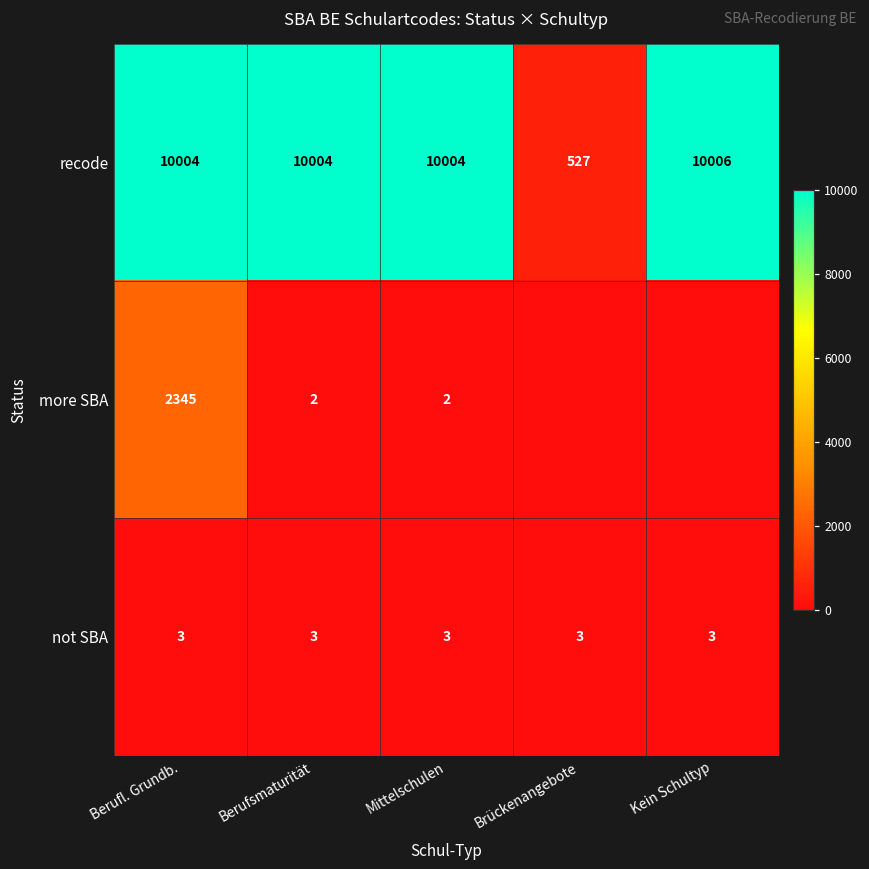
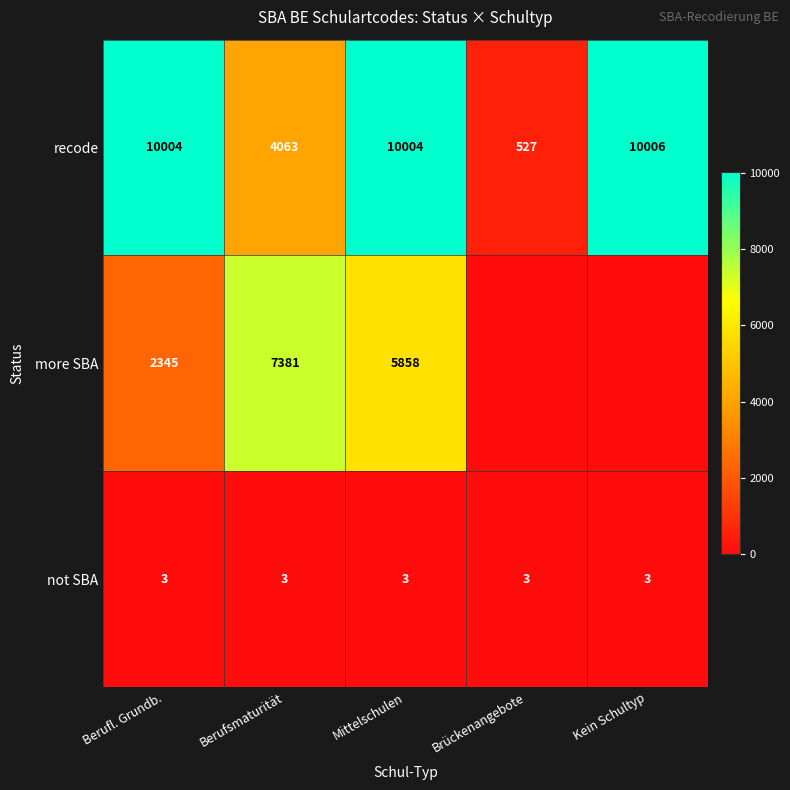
  {
    "recode": {
      "Berufl. Grundb.": 10004,
-     "Berufsmaturität": 10004,
+     "Berufsmaturität": 4063,
      "Mittelschulen": 10004,
      "Brückenangebote": 527,
      "Kein Schultyp": 10006
    },
    "more SBA": {
      "Berufl. Grundb.": 2345,
-     "Berufsmaturität": 2,
-     "Mittelschulen": 2
+     "Berufsmaturität": 7381,
+     "Mittelschulen": 5858
    },
    "not SBA": {
      "Berufl. Grundb.": 3,
      "Berufsmaturität": 3,
      "Mittelschulen": 3,
      "Brückenangebote": 3,
      "Kein Schultyp": 3
    }
  }
